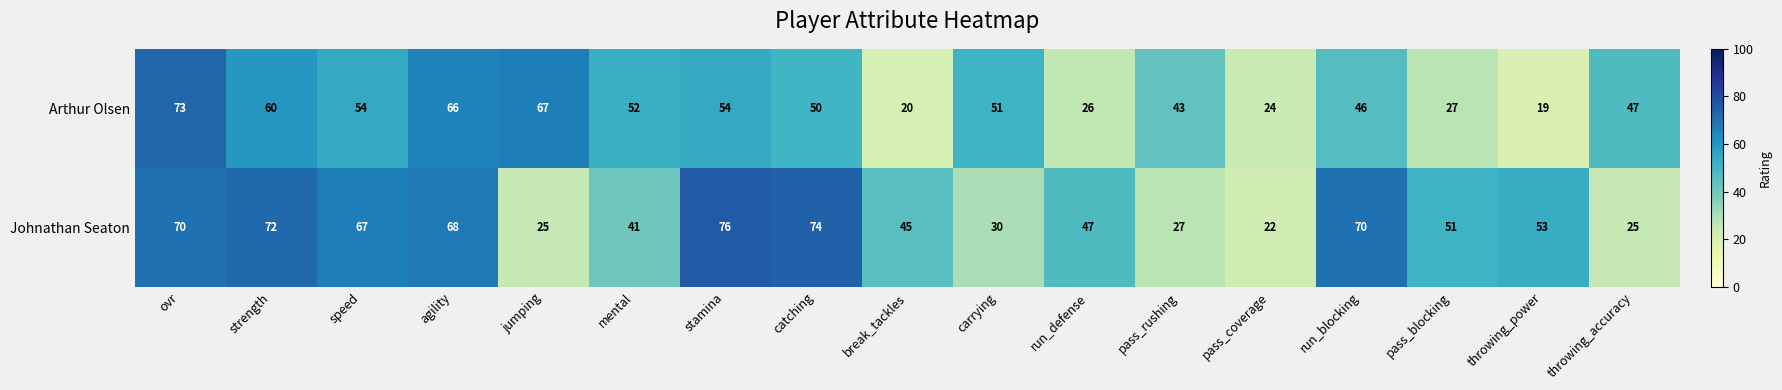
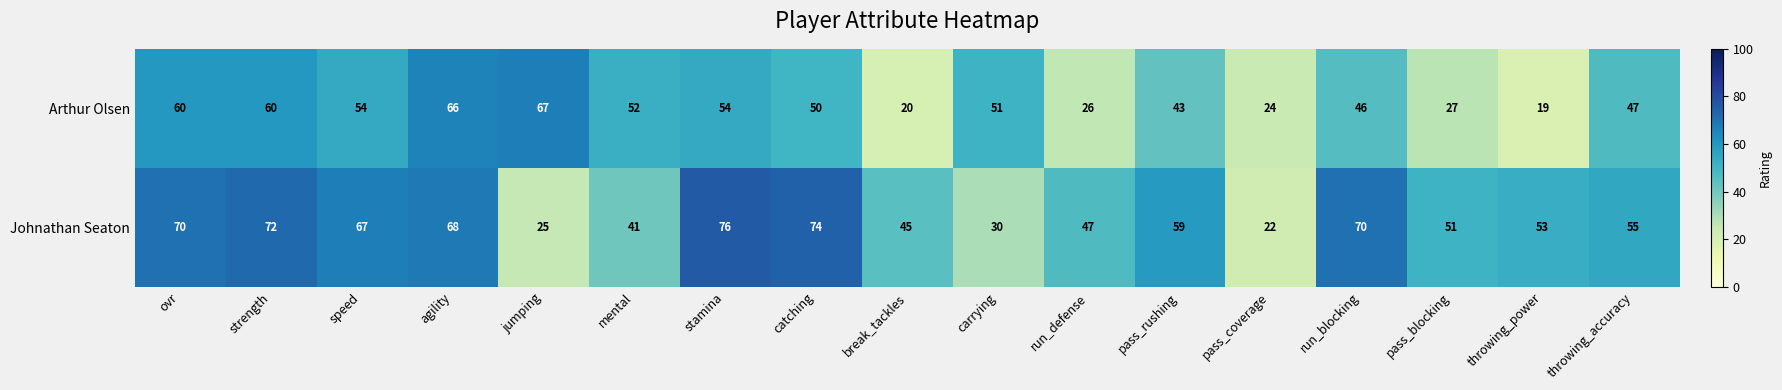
  {
    "Arthur Olsen": {
-     "ovr": 73,
+     "ovr": 60,
      "strength": 60,
      "speed": 54,
      "agility": 66,
      "jumping": 67,
      "mental": 52,
      "stamina": 54,
      "catching": 50,
      "break_tackles": 20,
      "carrying": 51,
      "run_defense": 26,
      "pass_rushing": 43,
      "pass_coverage": 24,
      "run_blocking": 46,
      "pass_blocking": 27,
      "throwing_power": 19,
      "throwing_accuracy": 47
    },
    "Johnathan Seaton": {
      "ovr": 70,
      "strength": 72,
      "speed": 67,
      "agility": 68,
      "jumping": 25,
      "mental": 41,
      "stamina": 76,
      "catching": 74,
      "break_tackles": 45,
      "carrying": 30,
      "run_defense": 47,
-     "pass_rushing": 27,
+     "pass_rushing": 59,
      "pass_coverage": 22,
      "run_blocking": 70,
      "pass_blocking": 51,
      "throwing_power": 53,
-     "throwing_accuracy": 25
+     "throwing_accuracy": 55
    }
  }
